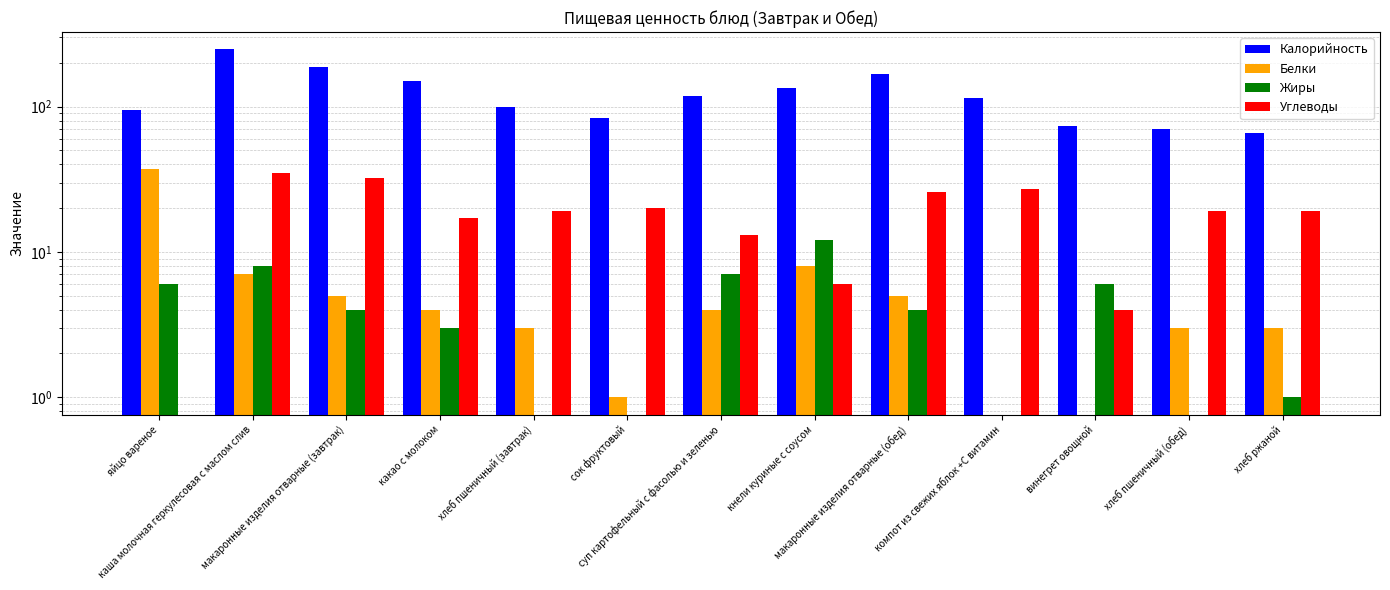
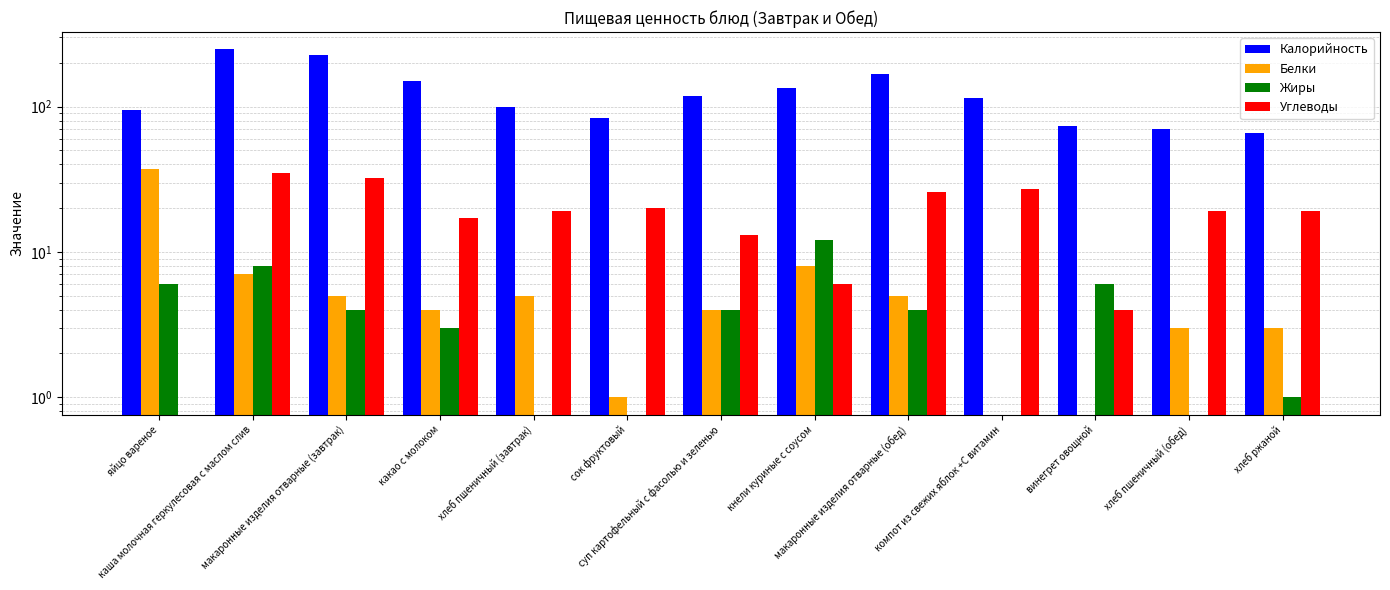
  {
    "Калорийность": {
      "яйцо вареное": 90,
      "каша молочная геркулесовая с маслом слив": 250,
-     "макаронные изделия отварные (завтрак)": 190,
+     "макаронные изделия отварные (завтрак)": 230,
      "какао с молоком": 150,
      "хлеб пшеничный (завтрак)": 100,
      "сок фруктовый": 80,
      "суп картофельный с фасолью и зеленью": 120,
      "кнели куриные с соусом": 130,
      "макаронные изделия отварные (обед)": 170,
      "компот из свежих яблок +С витамин": 110,
      "винегрет овощной": 70,
      "хлеб пшеничный (обед)": 70,
      "хлеб ржаной": 70
    },
    "Белки": {
      "яйцо вареное": 37,
      "каша молочная геркулесовая с маслом слив": 7,
      "макаронные изделия отварные (завтрак)": 5,
      "какао с молоком": 4,
-     "хлеб пшеничный (завтрак)": 3,
+     "хлеб пшеничный (завтрак)": 5,
      "сок фруктовый": 1,
      "суп картофельный с фасолью и зеленью": 4,
      "кнели куриные с соусом": 8,
      "макаронные изделия отварные (обед)": 5,
      "хлеб пшеничный (обед)": 3,
      "хлеб ржаной": 3
    },
    "Жиры": {
      "яйцо вареное": 6,
      "каша молочная геркулесовая с маслом слив": 8,
      "макаронные изделия отварные (завтрак)": 4,
      "какао с молоком": 3,
-     "суп картофельный с фасолью и зеленью": 7,
+     "суп картофельный с фасолью и зеленью": 4,
      "кнели куриные с соусом": 12,
      "макаронные изделия отварные (обед)": 4,
      "винегрет овощной": 6,
      "хлеб ржаной": 1
    },
    "Углеводы": {
      "каша молочная геркулесовая с маслом слив": 35,
      "макаронные изделия отварные (завтрак)": 32,
      "какао с молоком": 17,
      "хлеб пшеничный (завтрак)": 19,
      "сок фруктовый": 20,
      "суп картофельный с фасолью и зеленью": 13,
      "кнели куриные с соусом": 6,
      "макаронные изделия отварные (обед)": 26,
      "компот из свежих яблок +С витамин": 27,
      "винегрет овощной": 4,
      "хлеб пшеничный (обед)": 19,
      "хлеб ржаной": 19
    }
  }
